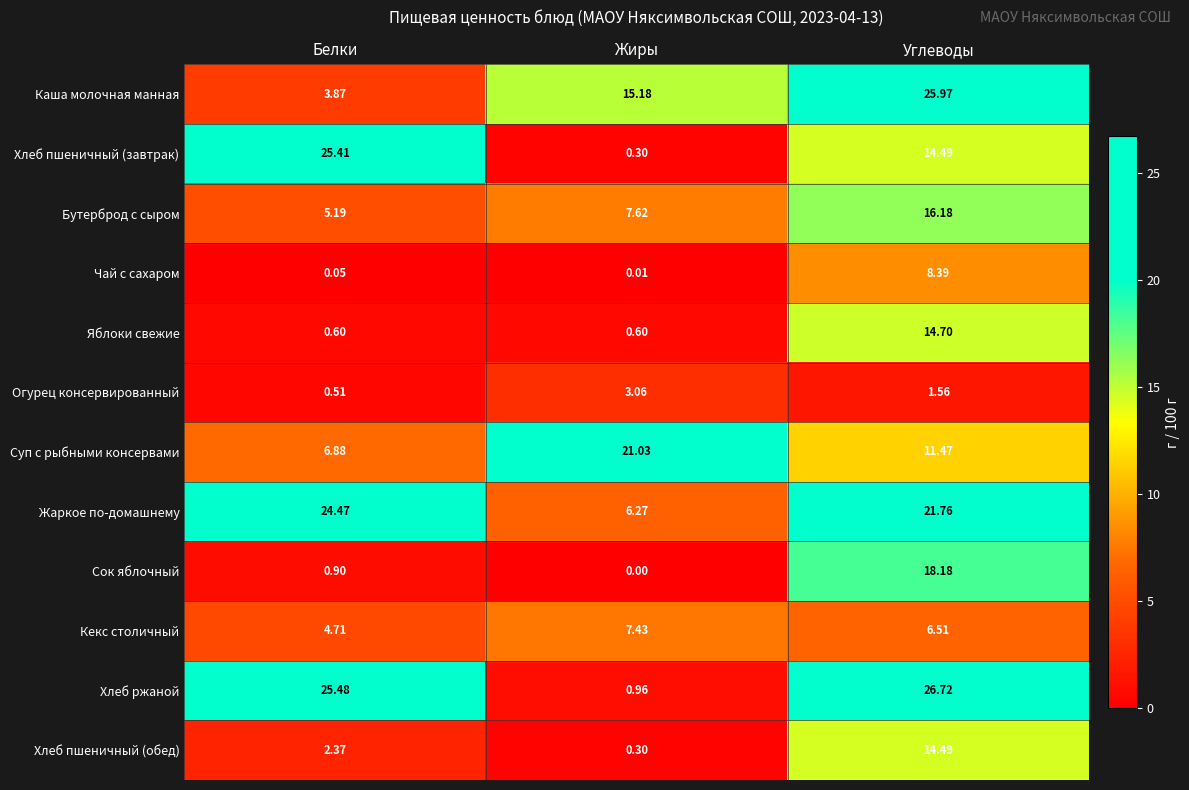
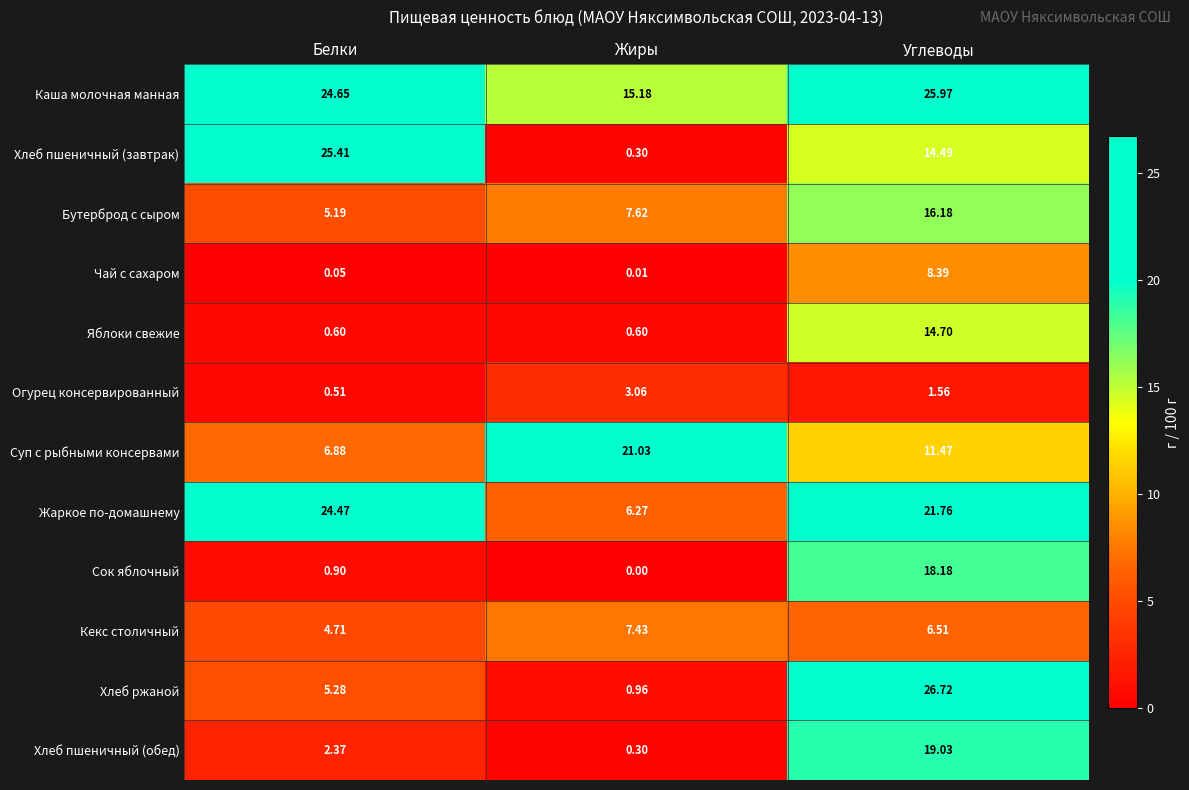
  {
    "Каша молочная манная": {
-     "Белки": 3.87,
+     "Белки": 24.65,
      "Жиры": 15.18,
      "Углеводы": 25.97
    },
    "Хлеб пшеничный (завтрак)": {
      "Белки": 25.41,
      "Жиры": 0.30,
      "Углеводы": 14.49
    },
    "Бутерброд с сыром": {
      "Белки": 5.19,
      "Жиры": 7.62,
      "Углеводы": 16.18
    },
    "Чай с сахаром": {
      "Белки": 0.05,
      "Жиры": 0.01,
      "Углеводы": 8.39
    },
    "Яблоки свежие": {
      "Белки": 0.60,
      "Жиры": 0.60,
      "Углеводы": 14.70
    },
    "Огурец консервированный": {
      "Белки": 0.51,
      "Жиры": 3.06,
      "Углеводы": 1.56
    },
    "Суп с рыбными консервами": {
      "Белки": 6.88,
      "Жиры": 21.03,
      "Углеводы": 11.47
    },
    "Жаркое по-домашнему": {
      "Белки": 24.47,
      "Жиры": 6.27,
      "Углеводы": 21.76
    },
    "Сок яблочный": {
      "Белки": 0.90,
      "Жиры": 0.00,
      "Углеводы": 18.18
    },
    "Кекс столичный": {
      "Белки": 4.71,
      "Жиры": 7.43,
      "Углеводы": 6.51
    },
    "Хлеб ржаной": {
-     "Белки": 25.48,
+     "Белки": 5.28,
      "Жиры": 0.96,
      "Углеводы": 26.72
    },
    "Хлеб пшеничный (обед)": {
      "Белки": 2.37,
      "Жиры": 0.30,
-     "Углеводы": 14.49
+     "Углеводы": 19.03
    }
  }
